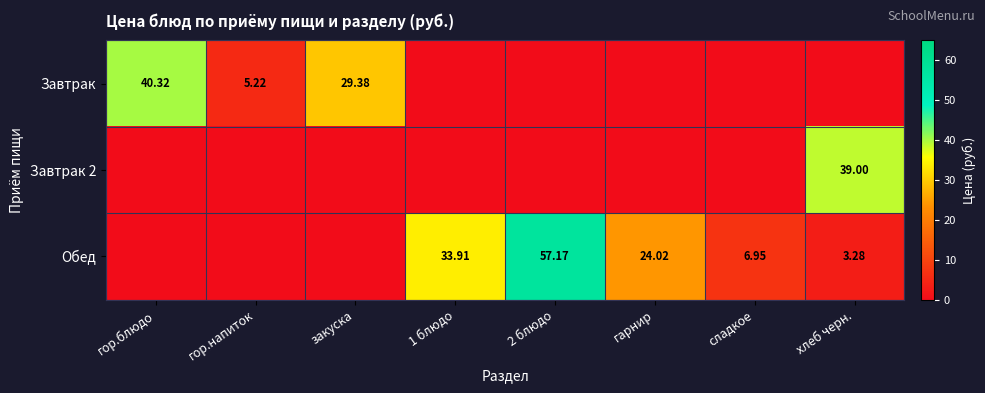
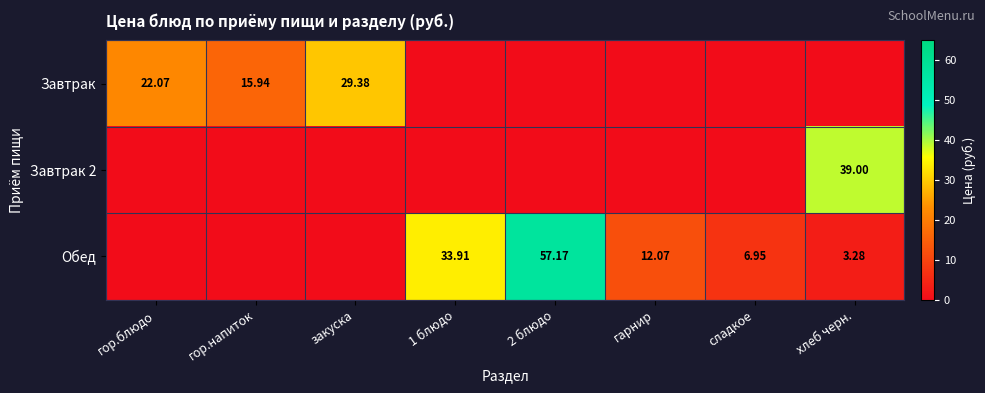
  {
    "Завтрак": {
-     "гор.блюдо": 40.32,
-     "гор.напиток": 5.22,
+     "гор.блюдо": 22.07,
+     "гор.напиток": 15.94,
      "закуска": 29.38
    },
    "Завтрак 2": {
      "хлеб черн.": 39.00
    },
    "Обед": {
      "1 блюдо": 33.91,
      "2 блюдо": 57.17,
-     "гарнир": 24.02,
+     "гарнир": 12.07,
      "сладкое": 6.95,
      "хлеб черн.": 3.28
    }
  }
